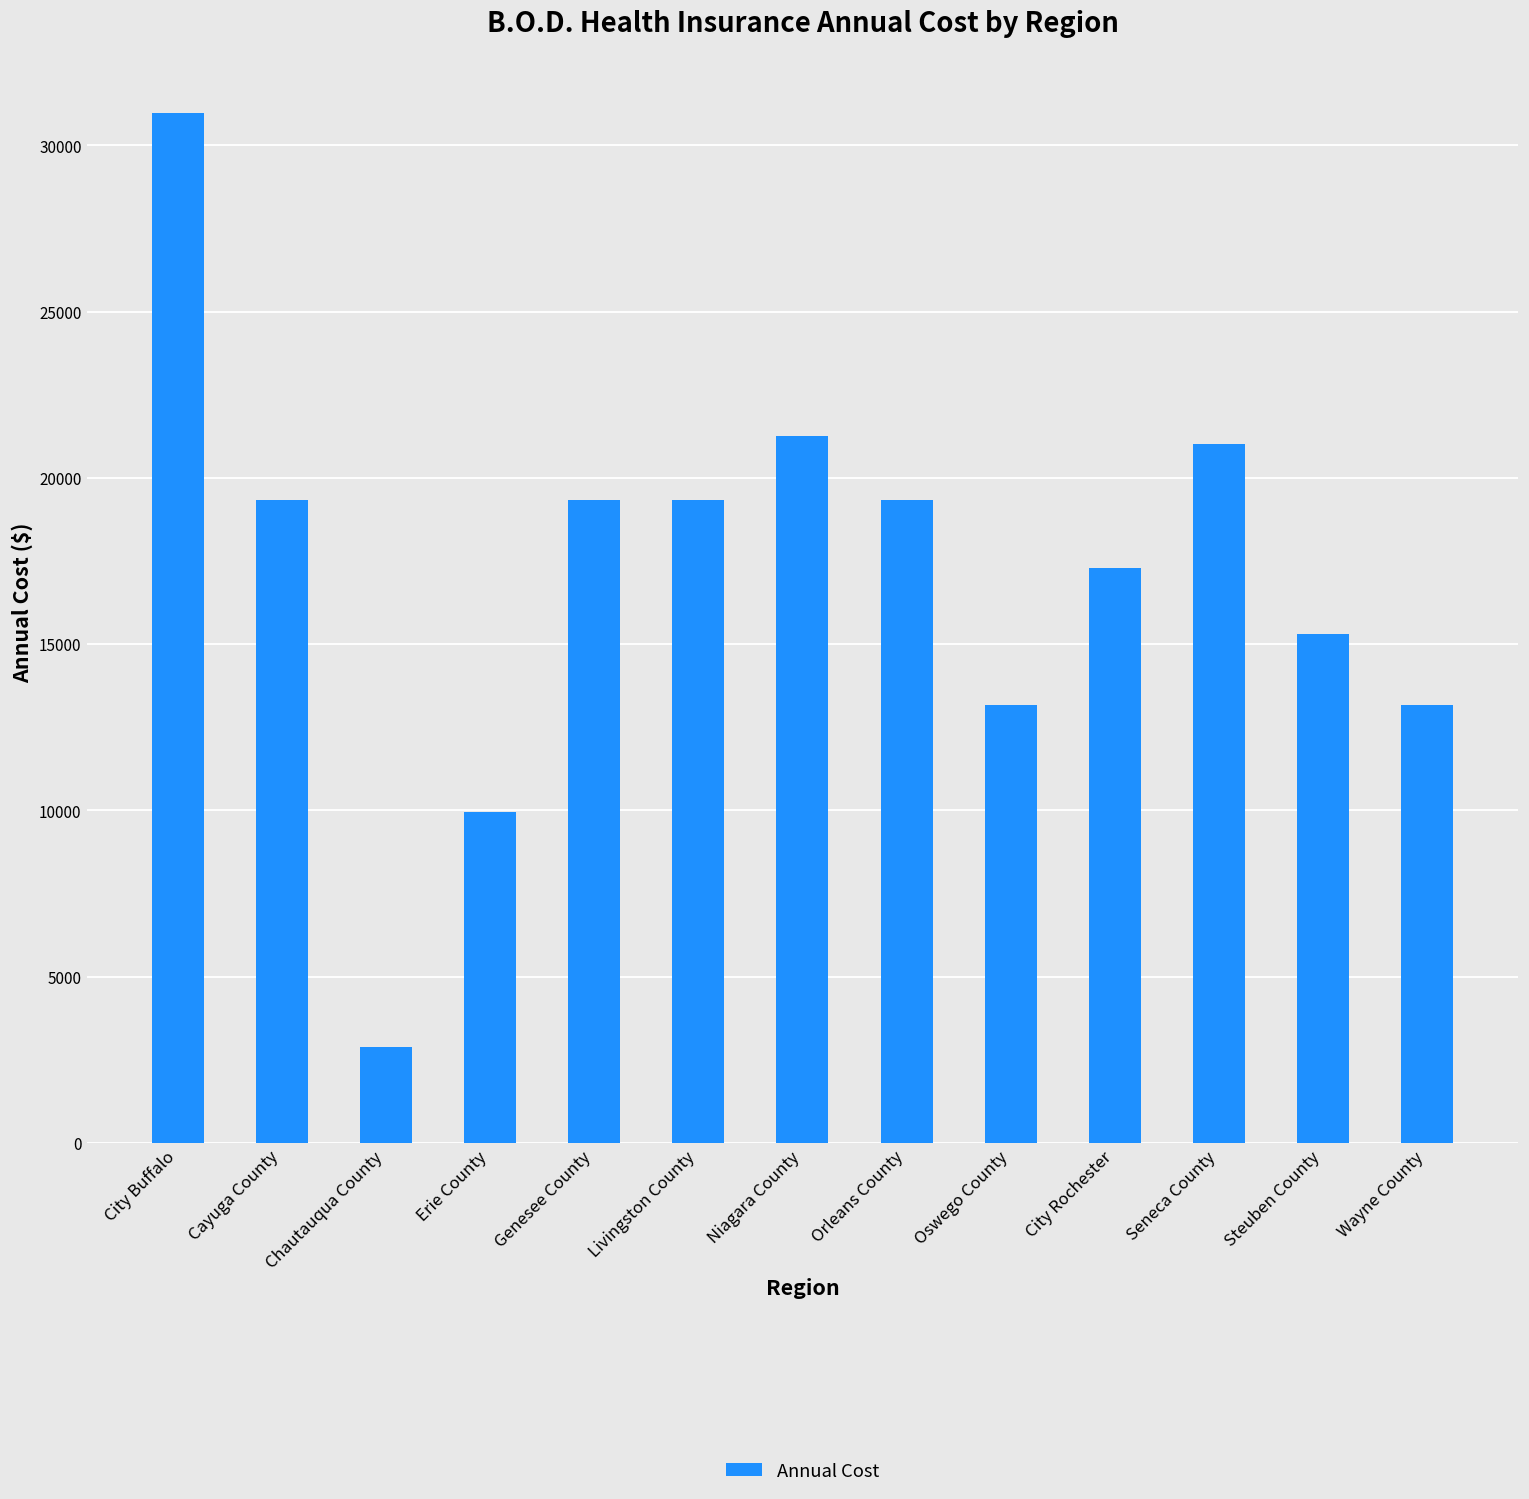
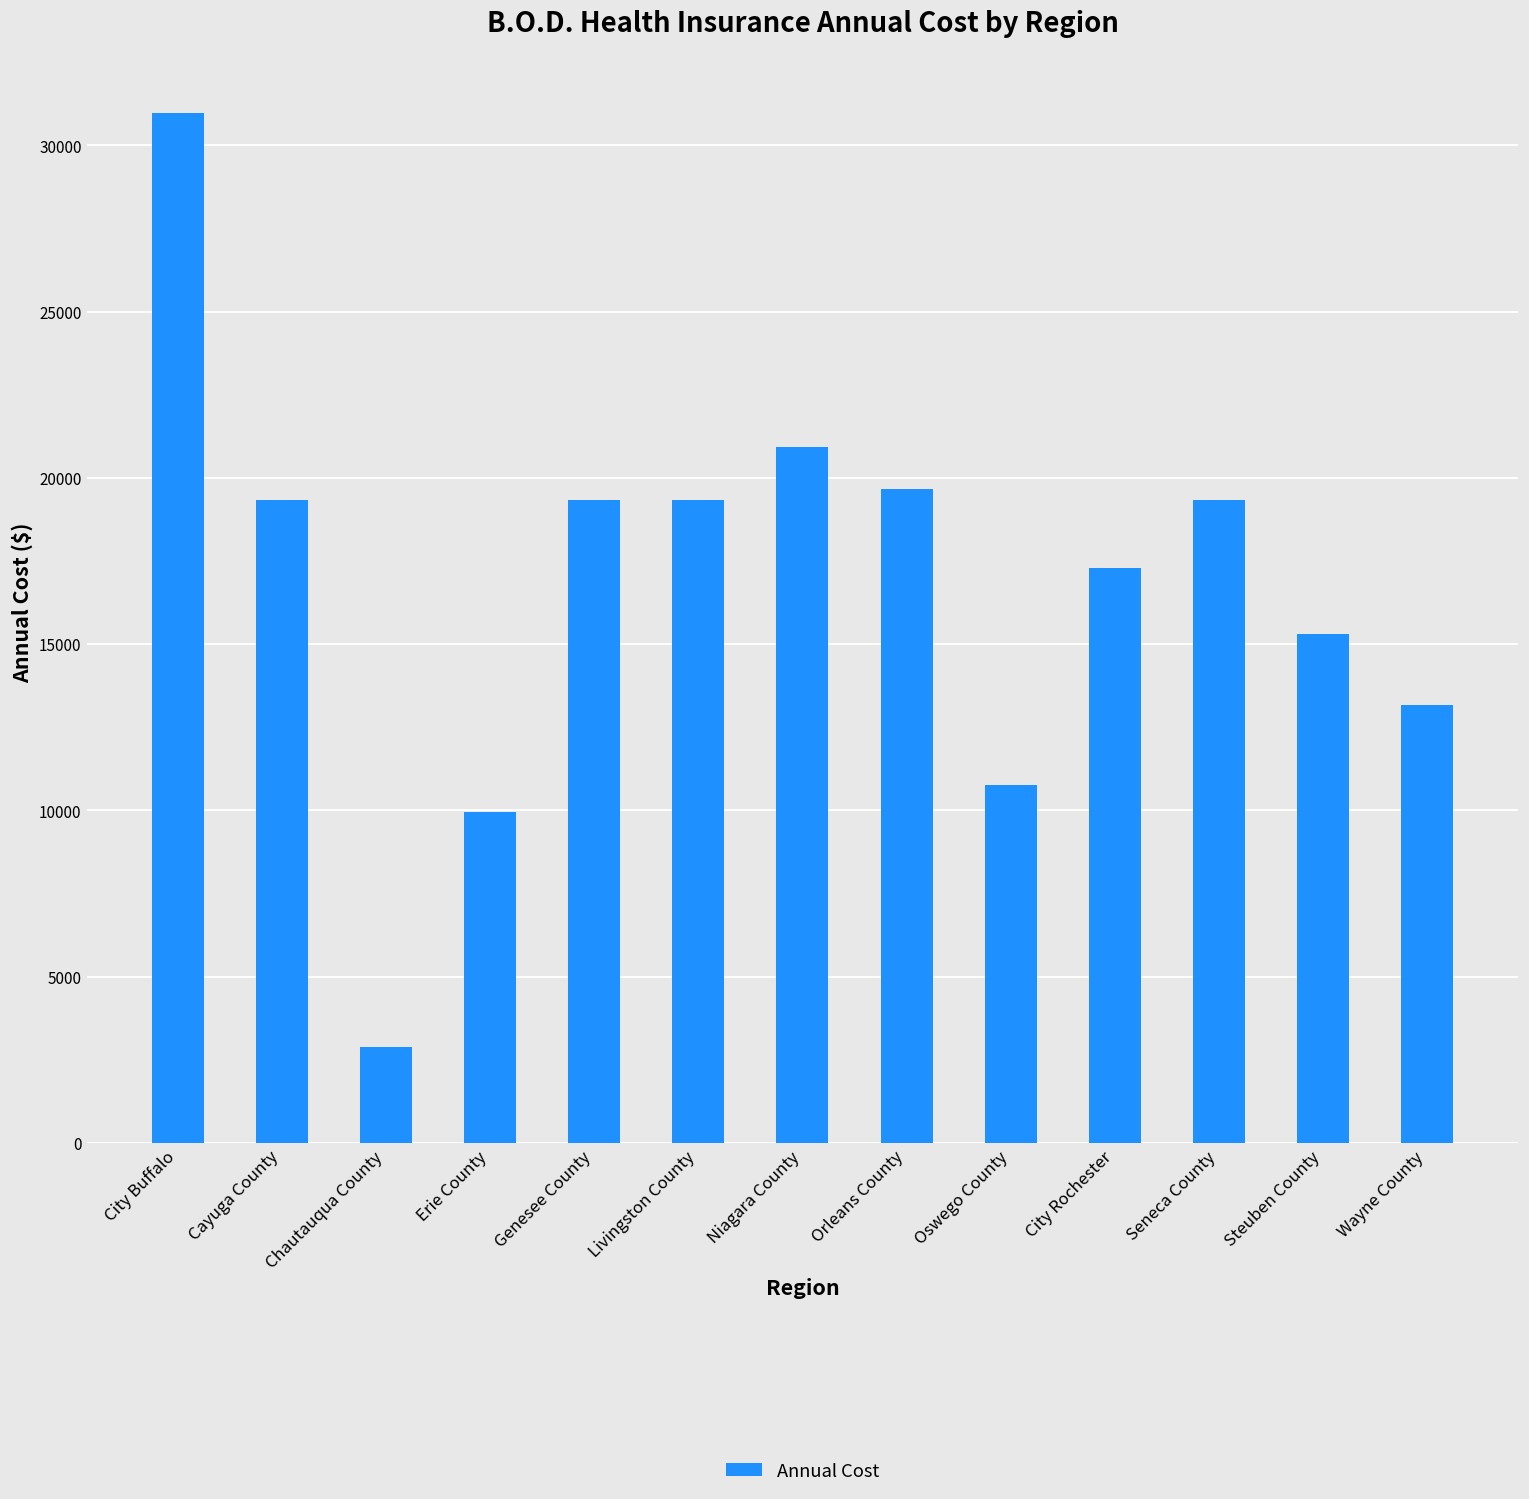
  {
    "City Buffalo": 31000,
    "Cayuga County": 19300,
    "Chautauqua County": 2900,
    "Erie County": 10000,
    "Genesee County": 19300,
    "Livingston County": 19300,
-   "Niagara County": 21300,
-   "Orleans County": 19300,
-   "Oswego County": 13200,
+   "Niagara County": 20900,
+   "Orleans County": 19700,
+   "Oswego County": 10800,
    "City Rochester": 17300,
-   "Seneca County": 21000,
+   "Seneca County": 19300,
    "Steuben County": 15300,
    "Wayne County": 13200
  }
